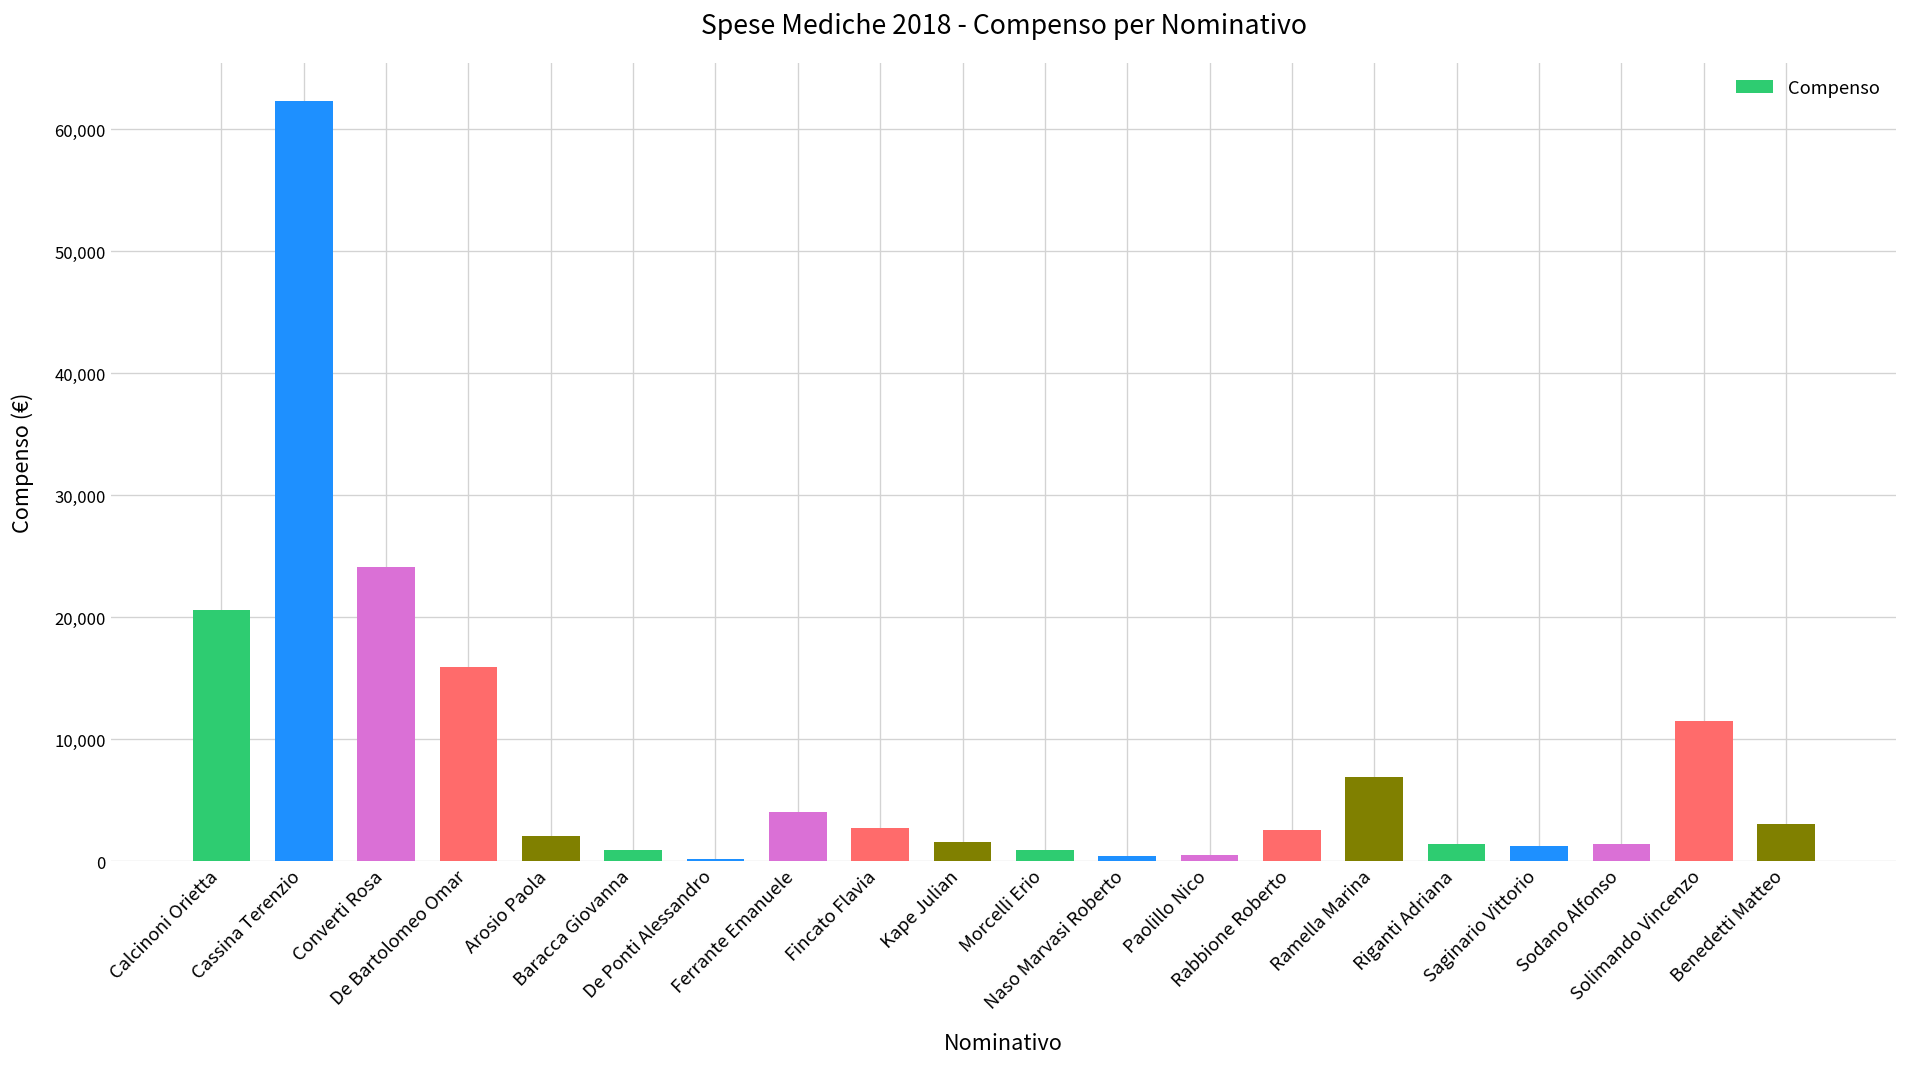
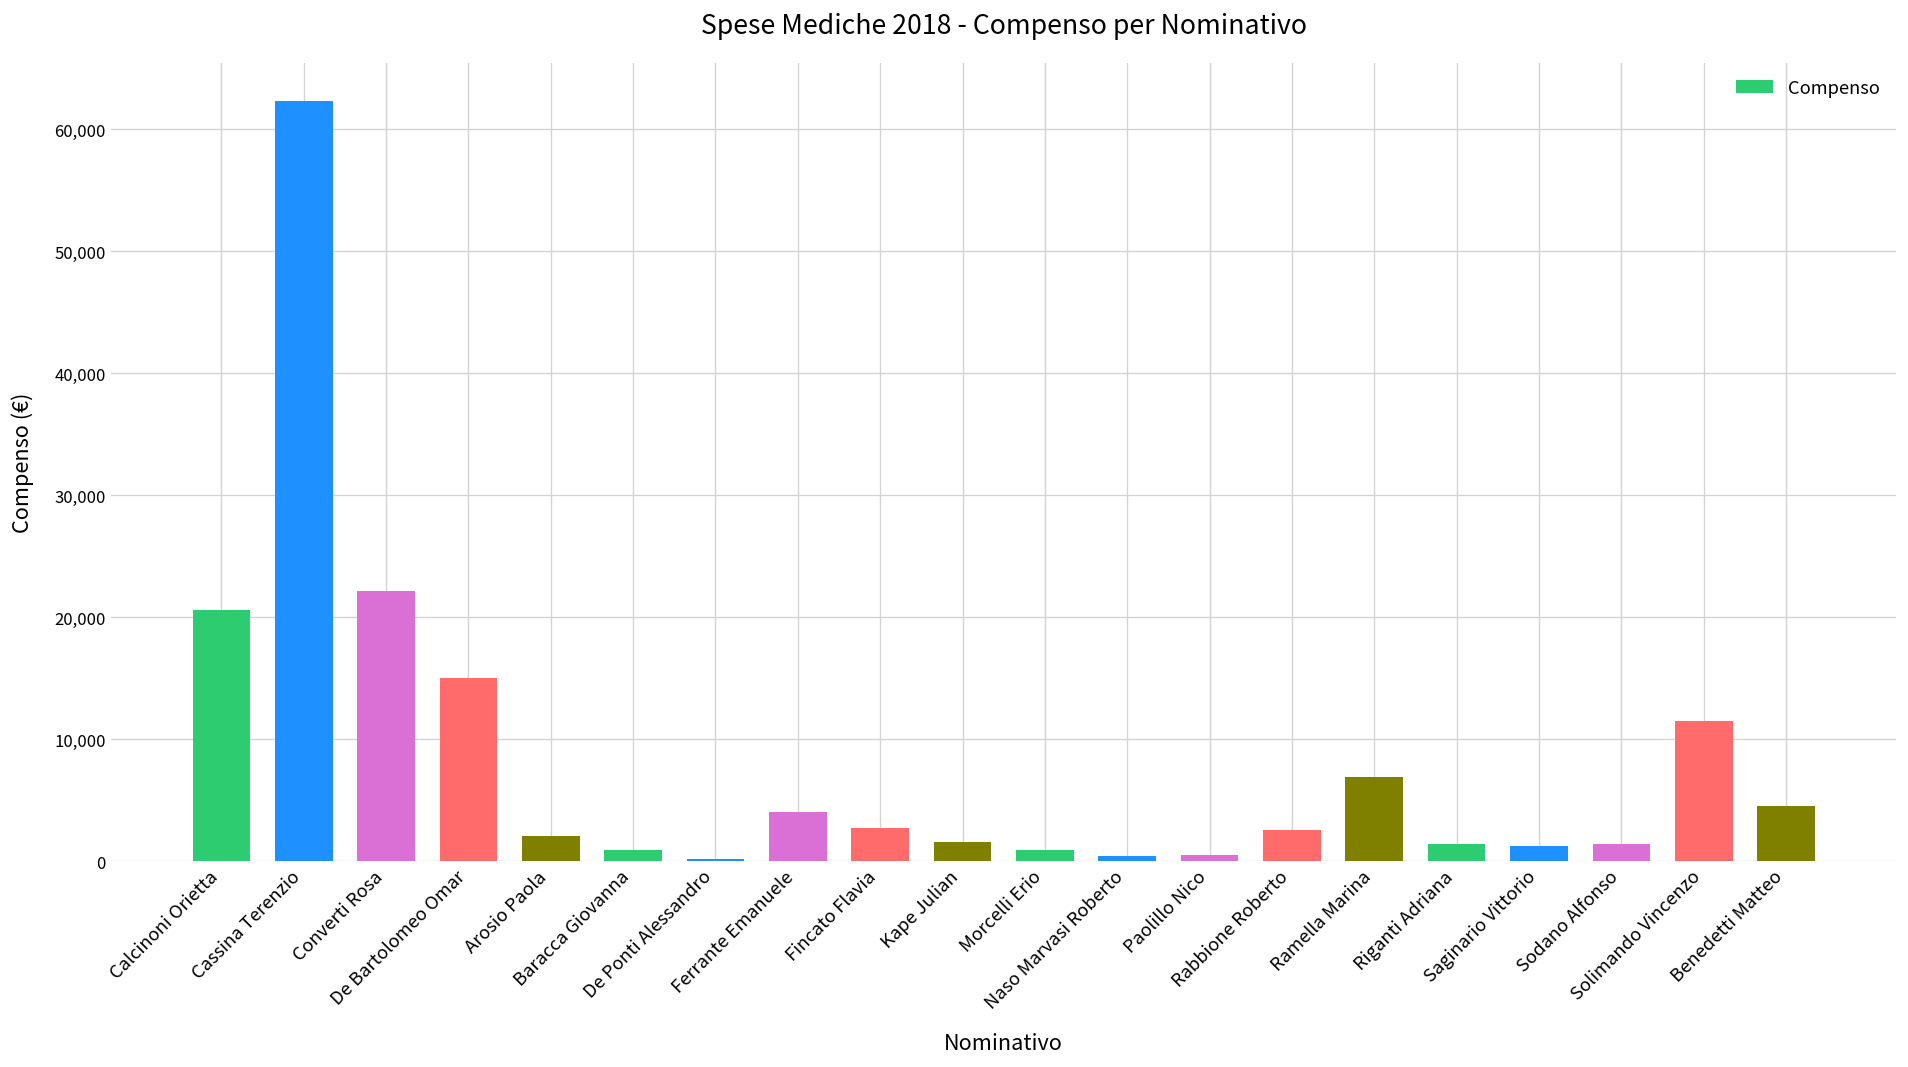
  {
    "Calcinoni Orietta": "20,600",
    "Cassina Terenzio": "62,300",
-   "Converti Rosa": "24,100",
-   "De Bartolomeo Omar": "15,900",
+   "Converti Rosa": "22,100",
+   "De Bartolomeo Omar": "15,000",
    "Arosio Paola": "2,100",
    "Baracca Giovanna": "900",
    "Ferrante Emanuele": "4,000",
    "Fincato Flavia": "2,700",
    "Kape Julian": "1,600",
    "Morcelli Erio": "900",
    "Naso Marvasi Roberto": "400",
    "Paolillo Nico": "500",
    "Rabbione Roberto": "2,600",
    "Ramella Marina": "6,900",
    "Riganti Adriana": "1,400",
    "Saginario Vittorio": "1,300",
    "Sodano Alfonso": "1,400",
    "Solimando Vincenzo": "11,500",
-   "Benedetti Matteo": "3,000"
+   "Benedetti Matteo": "4,600"
  }
